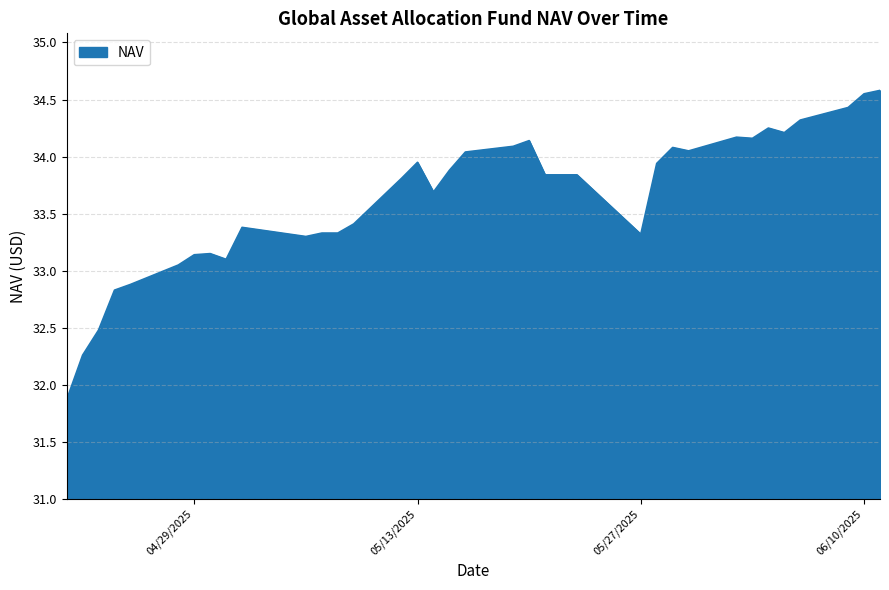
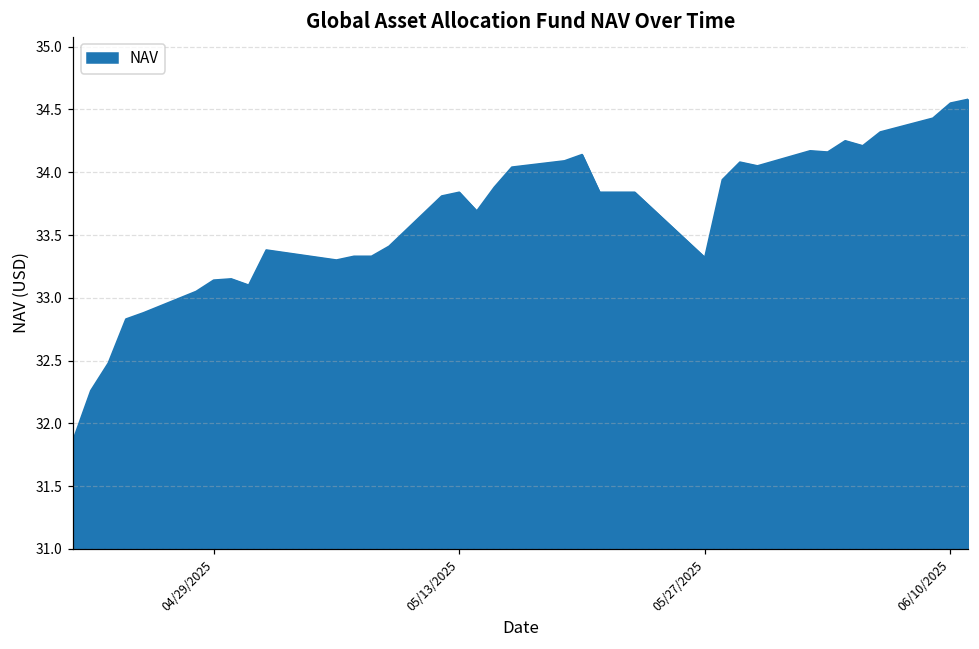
  {
    "04/29/2025": 33.14,
-   "05/13/2025": 33.95,
+   "05/13/2025": 33.84,
    "05/27/2025": 33.32,
    "06/10/2025": 34.55
  }
